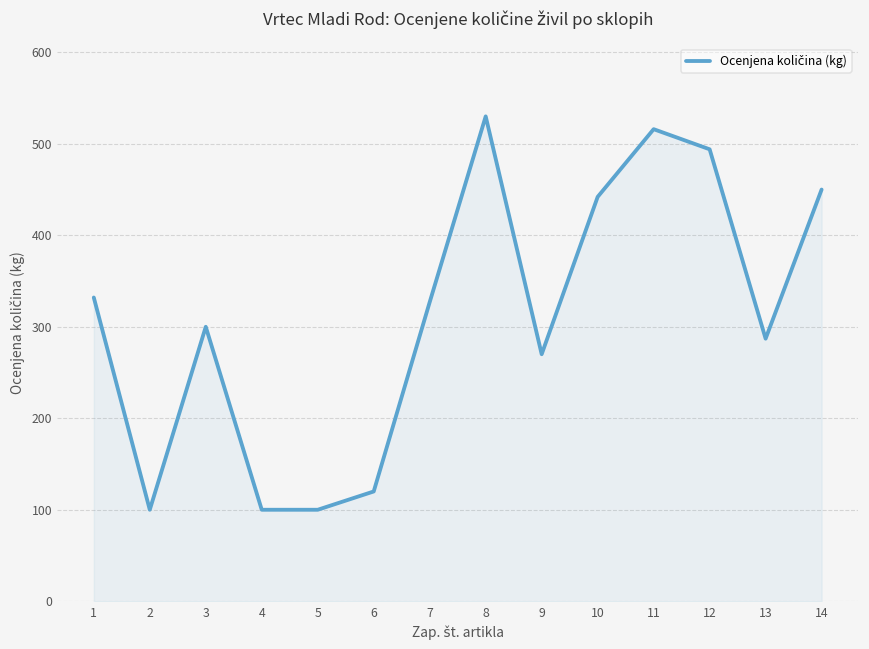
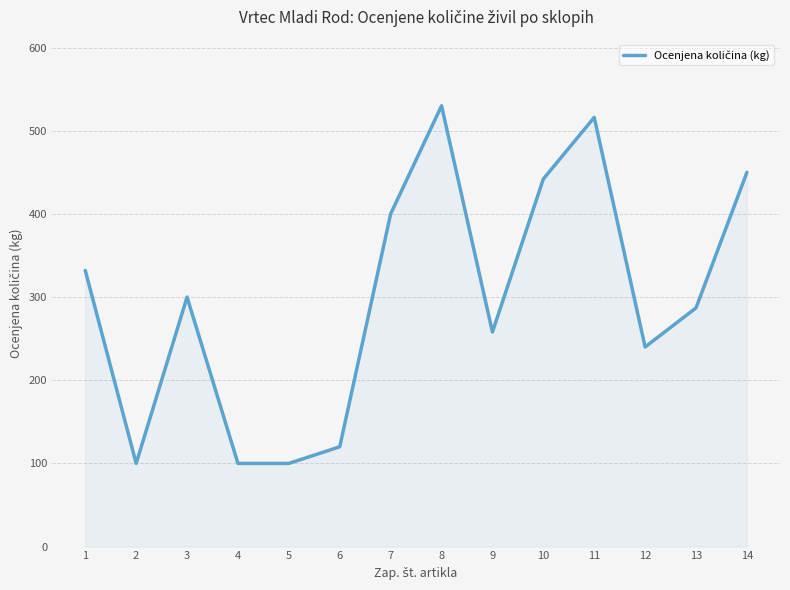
  {
    "1": 330,
    "2": 100,
    "3": 300,
    "4": 100,
    "5": 100,
    "6": 120,
-   "7": 330,
+   "7": 400,
    "8": 530,
-   "9": 270,
+   "9": 260,
    "10": 440,
    "11": 520,
-   "12": 490,
+   "12": 240,
    "13": 290,
    "14": 450
  }
